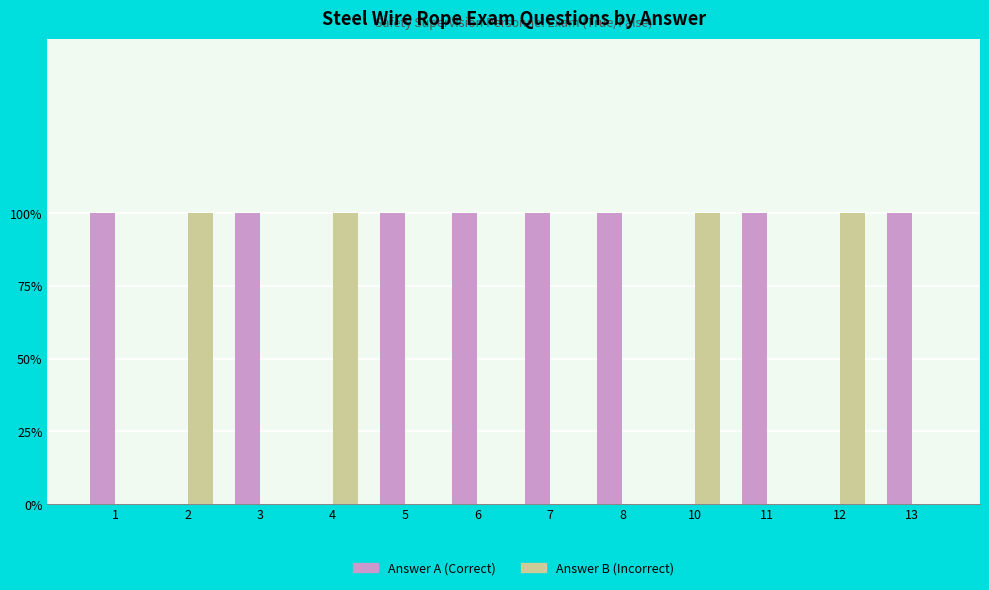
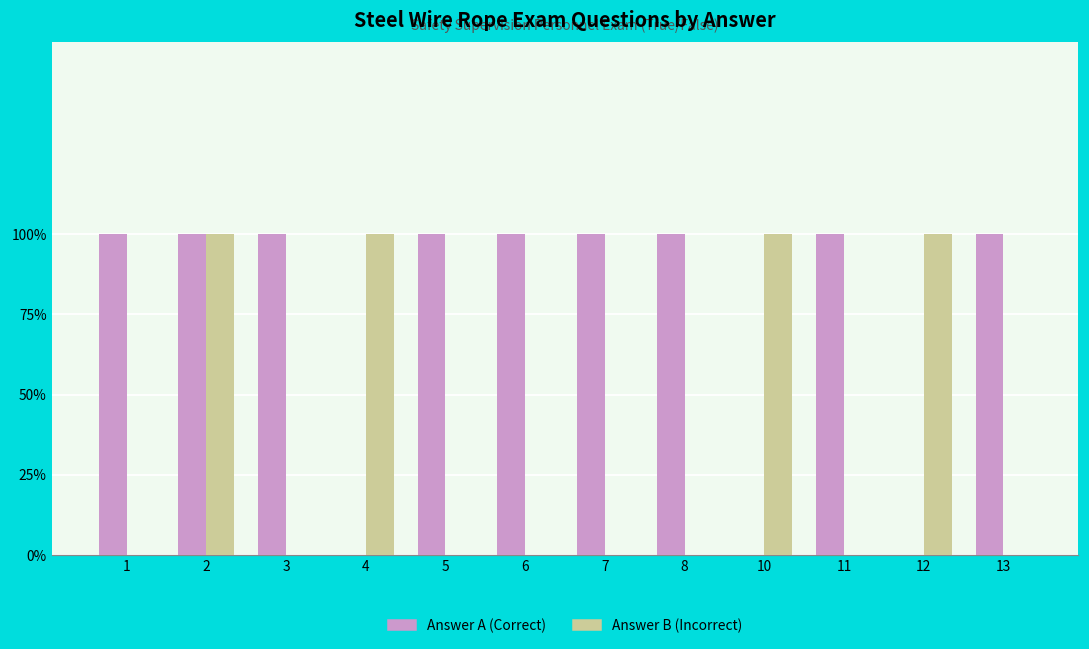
  {
    "Answer A (Correct)": {
      "1": "100%",
-     "2": "0%",
+     "2": "100%",
      "3": "100%",
      "4": "0%",
      "5": "100%",
      "6": "100%",
      "7": "100%",
      "8": "100%",
      "10": "0%",
      "11": "100%",
      "12": "0%",
      "13": "100%"
    },
    "Answer B (Incorrect)": {
      "1": "0%",
      "2": "100%",
      "3": "0%",
      "4": "100%",
      "5": "0%",
      "6": "0%",
      "7": "0%",
      "8": "0%",
      "10": "100%",
      "11": "0%",
      "12": "100%",
      "13": "0%"
    }
  }
